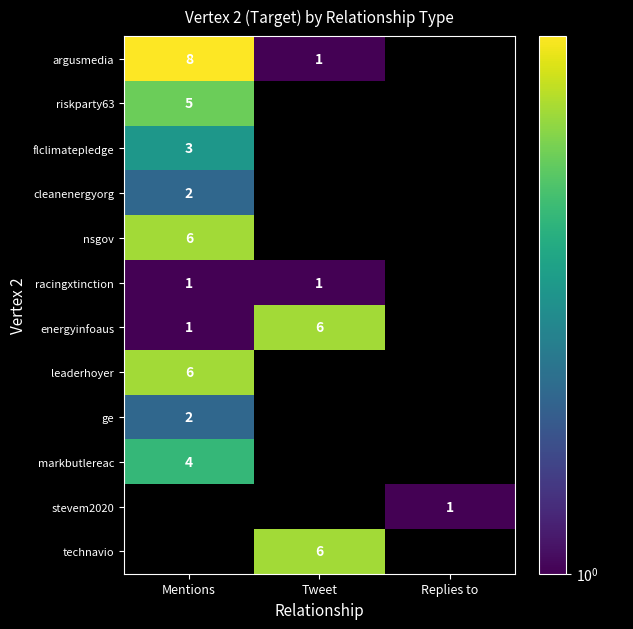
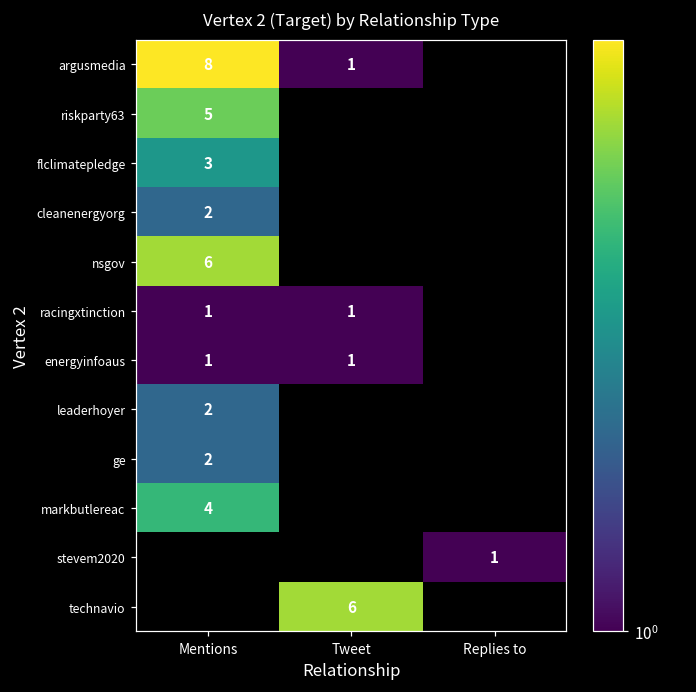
  {
    "argusmedia": {
      "Mentions": 8,
      "Tweet": 1
    },
    "riskparty63": {
      "Mentions": 5
    },
    "flclimatepledge": {
      "Mentions": 3
    },
    "cleanenergyorg": {
      "Mentions": 2
    },
    "nsgov": {
      "Mentions": 6
    },
    "racingxtinction": {
      "Mentions": 1,
      "Tweet": 1
    },
    "energyinfoaus": {
      "Mentions": 1,
-     "Tweet": 6
+     "Tweet": 1
    },
    "leaderhoyer": {
-     "Mentions": 6
+     "Mentions": 2
    },
    "ge": {
      "Mentions": 2
    },
    "markbutlereac": {
      "Mentions": 4
    },
    "stevem2020": {
      "Replies to": 1
    },
    "technavio": {
      "Tweet": 6
    }
  }
